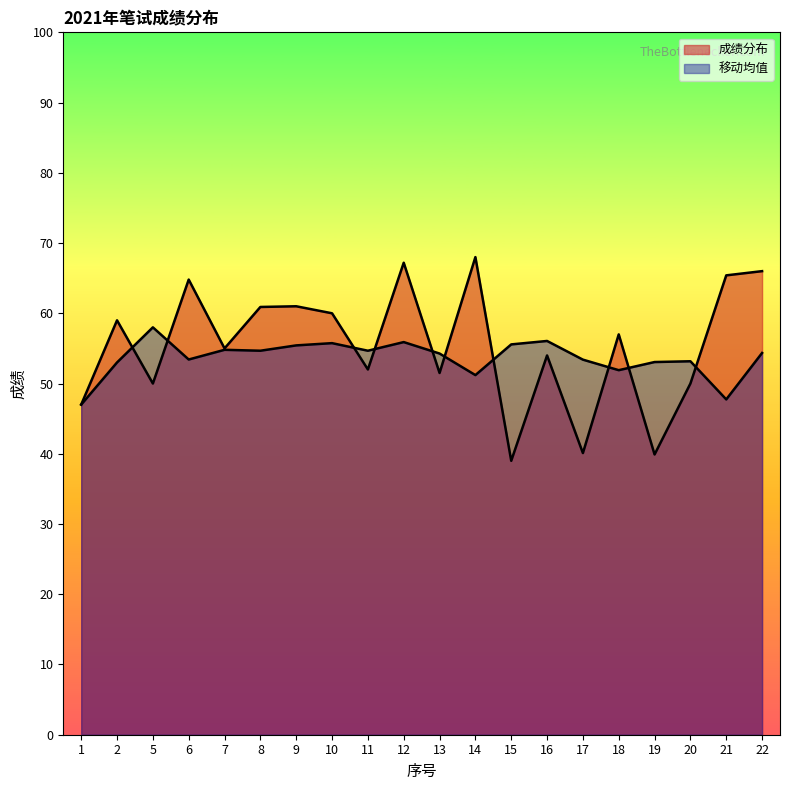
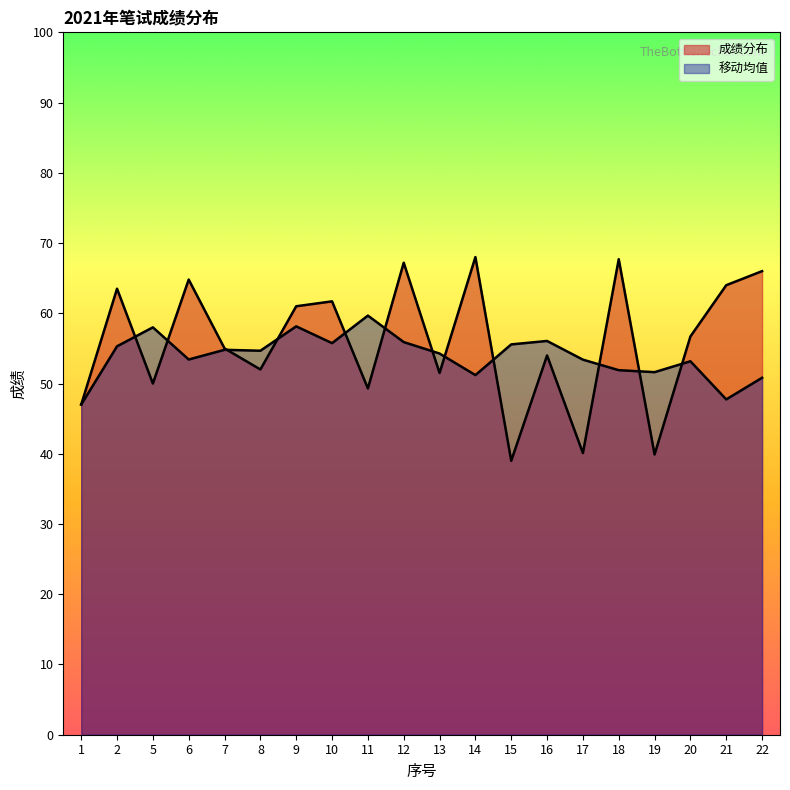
  {
    "成绩分布": {
-     "2": 59,
+     "2": 64,
      "5": 50,
      "6": 65,
-     "8": 61,
+     "8": 52,
      "9": 61,
-     "10": 60,
-     "11": 52,
+     "10": 62,
+     "11": 49,
      "12": 67,
      "13": 52,
      "14": 68,
      "15": 39,
      "16": 54,
      "17": 40,
-     "18": 57,
+     "18": 68,
      "19": 40,
-     "20": 50,
-     "21": 65,
+     "20": 57,
+     "21": 64,
      "22": 66
    },
    "移动均值": {
-     "2": 53,
+     "2": 55,
      "5": 58,
      "6": 53,
      "8": 55,
-     "9": 55,
+     "9": 58,
      "10": 56,
-     "11": 55,
+     "11": 60,
      "12": 56,
      "13": 54,
      "14": 51,
      "15": 56,
      "16": 56,
      "17": 53,
      "18": 52,
-     "19": 53,
+     "19": 52,
      "20": 53,
      "21": 48,
-     "22": 54
+     "22": 51
    }
  }
